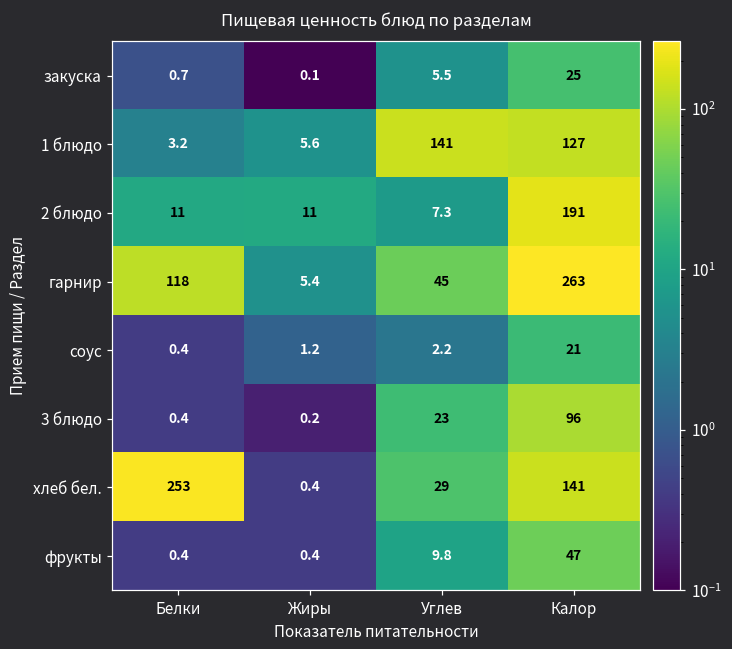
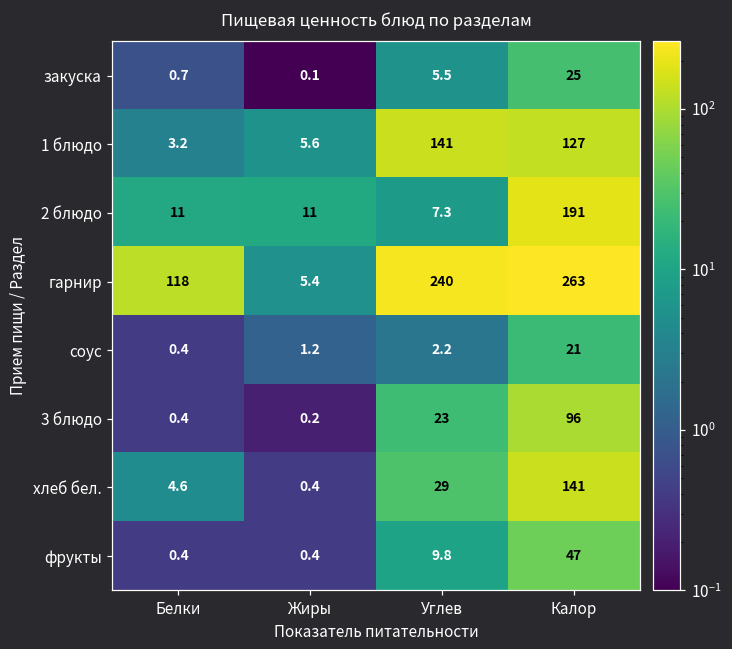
  {
    "закуска": {
      "Белки": 0.7,
      "Жиры": 0.1,
      "Углев": 5.5,
      "Калор": 25
    },
    "1 блюдо": {
      "Белки": 3.2,
      "Жиры": 5.6,
      "Углев": 141,
      "Калор": 127
    },
    "2 блюдо": {
      "Белки": 11,
      "Жиры": 11,
      "Углев": 7.3,
      "Калор": 191
    },
    "гарнир": {
      "Белки": 118,
      "Жиры": 5.4,
-     "Углев": 45,
+     "Углев": 240,
      "Калор": 263
    },
    "соус": {
      "Белки": 0.4,
      "Жиры": 1.2,
      "Углев": 2.2,
      "Калор": 21
    },
    "3 блюдо": {
      "Белки": 0.4,
      "Жиры": 0.2,
      "Углев": 23,
      "Калор": 96
    },
    "хлеб бел.": {
-     "Белки": 253,
+     "Белки": 4.6,
      "Жиры": 0.4,
      "Углев": 29,
      "Калор": 141
    },
    "фрукты": {
      "Белки": 0.4,
      "Жиры": 0.4,
      "Углев": 9.8,
      "Калор": 47
    }
  }
